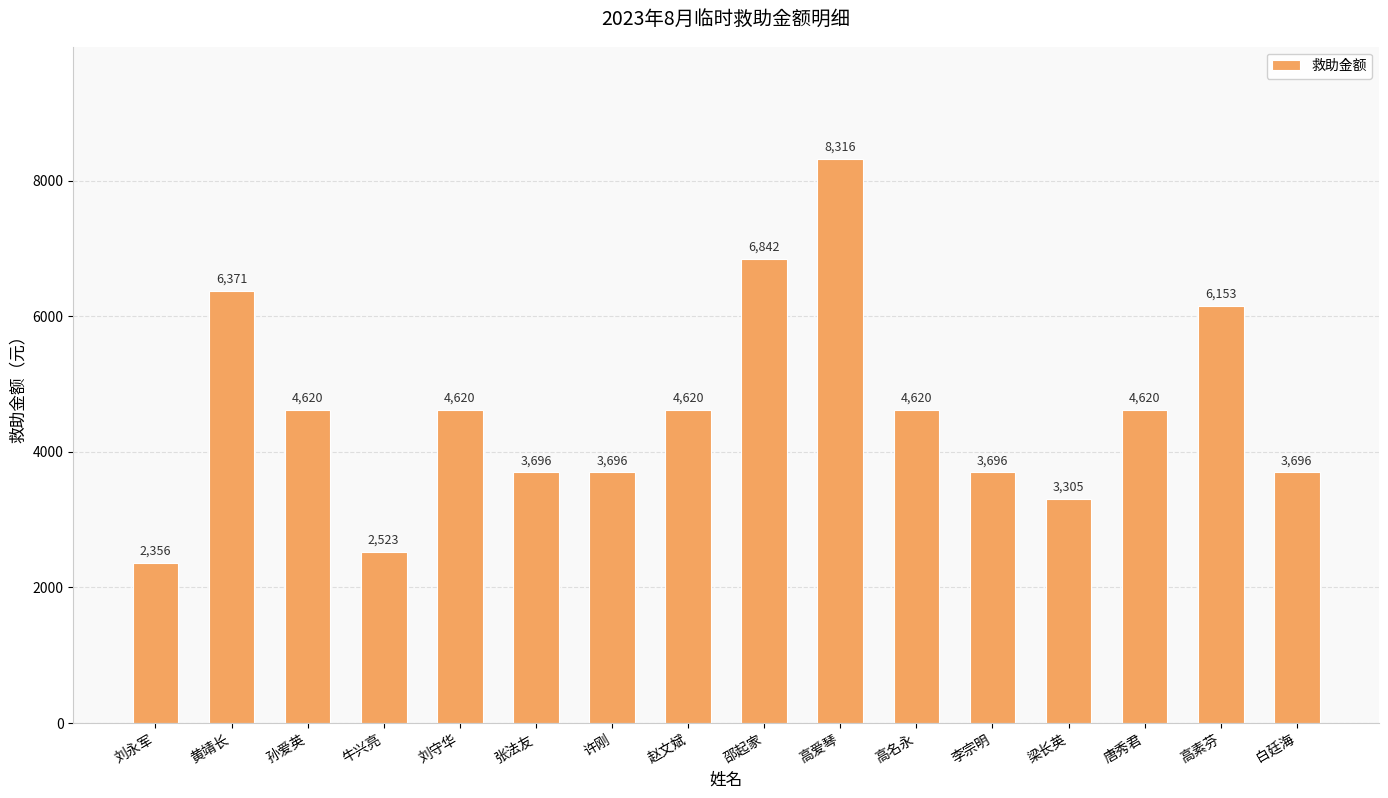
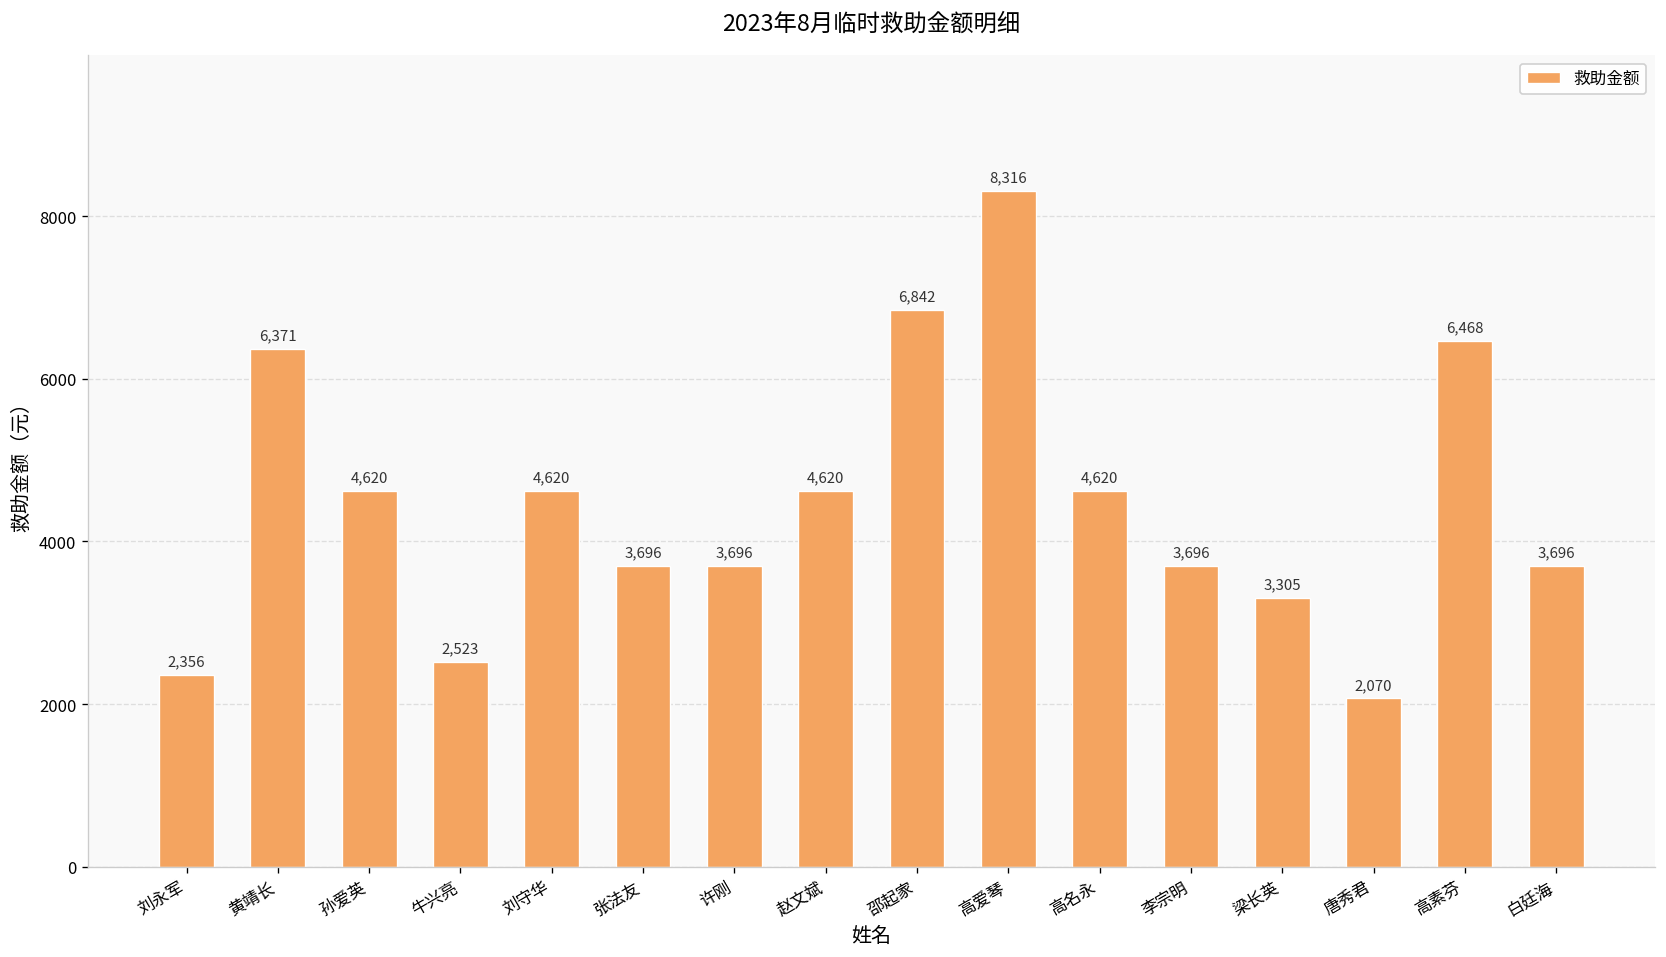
  {
    "刘永军": "2,356",
    "黄靖长": "6,371",
    "孙爱英": "4,620",
    "牛兴亮": "2,523",
    "刘守华": "4,620",
    "张法友": "3,696",
    "许刚": "3,696",
    "赵文斌": "4,620",
    "邵起家": "6,842",
    "高爱琴": "8,316",
    "高名永": "4,620",
    "李宗明": "3,696",
    "梁长英": "3,305",
-   "唐秀君": "4,620",
-   "高素芬": "6,153",
+   "唐秀君": "2,070",
+   "高素芬": "6,468",
    "白廷海": "3,696"
  }
